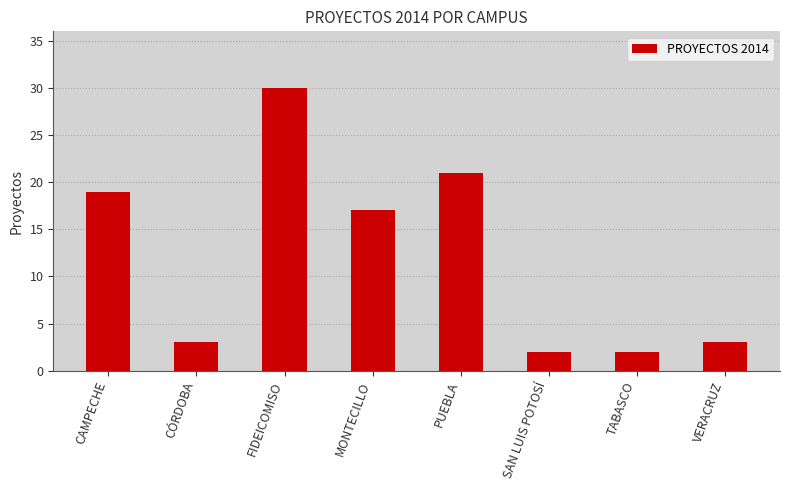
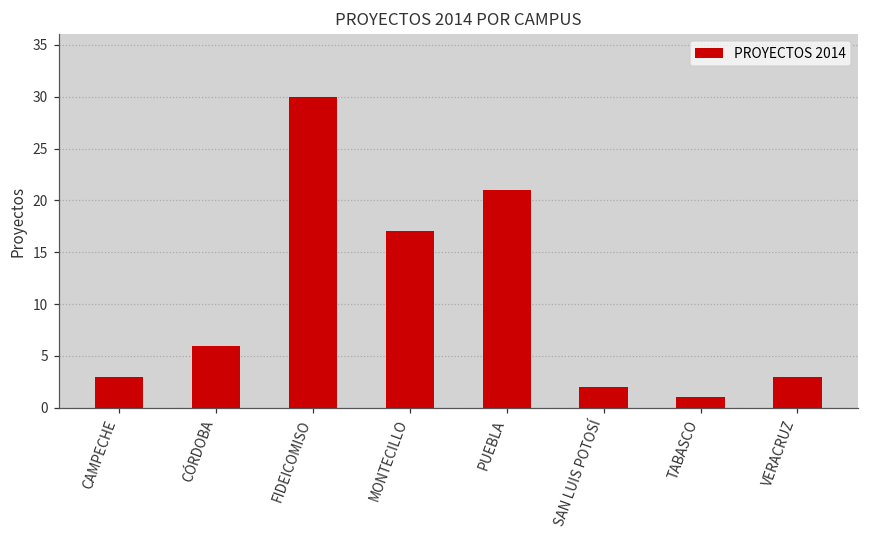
  {
-   "CAMPECHE": 19,
-   "CÓRDOBA": 3,
+   "CAMPECHE": 3,
+   "CÓRDOBA": 6,
    "FIDEICOMISO": 30,
    "MONTECILLO": 17,
    "PUEBLA": 21,
    "SAN LUIS POTOSÍ": 2,
-   "TABASCO": 2,
+   "TABASCO": 1,
    "VERACRUZ": 3
  }
